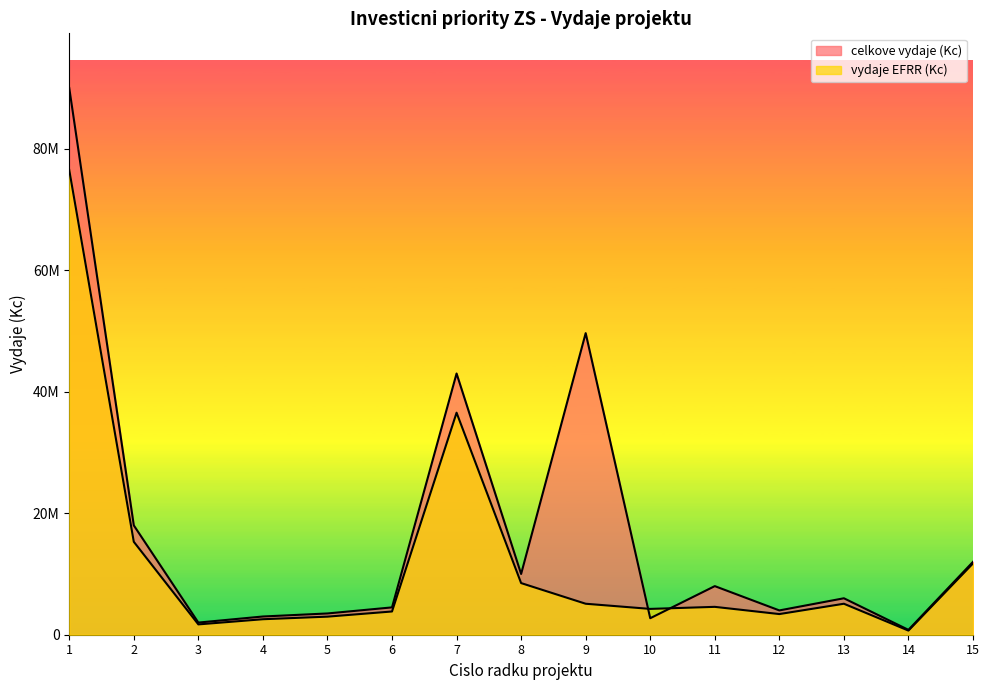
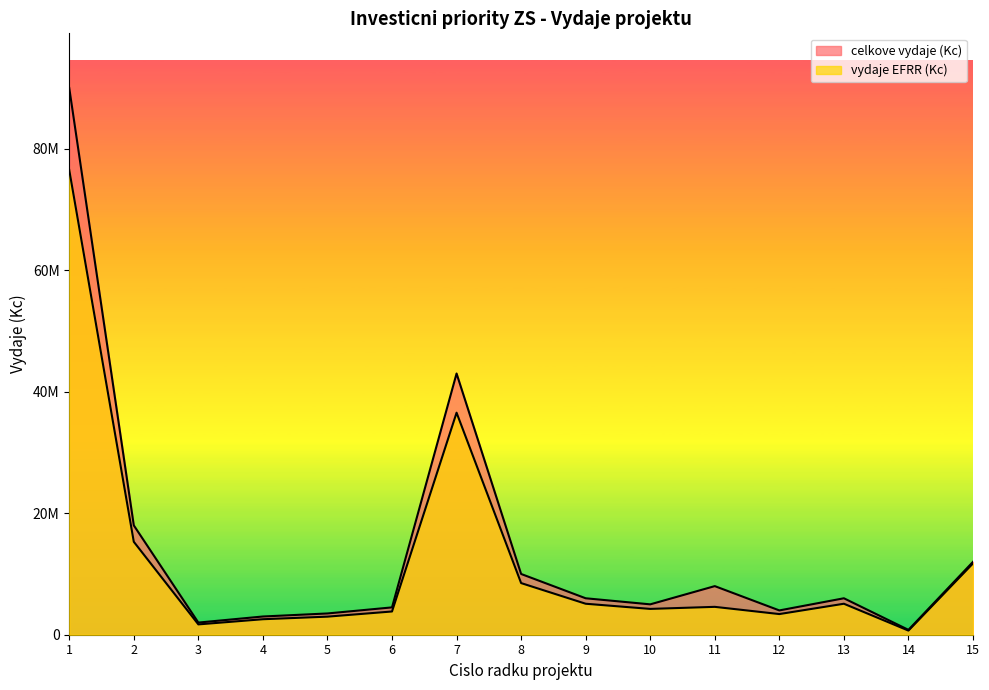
  {
    "celkove vydaje (Kc)": {
      "1": 90000000,
      "2": 18000000,
      "4": 3000000,
      "5": 4000000,
      "6": 5000000,
      "7": 43000000,
      "8": 10000000,
-     "9": 50000000,
-     "10": 3000000,
+     "9": 6000000,
+     "10": 5000000,
      "11": 8000000,
      "12": 4000000,
      "13": 6000000
    },
    "vydaje EFRR (Kc)": {
      "1": 77000000,
      "2": 15000000,
      "4": 3000000,
      "5": 3000000,
      "6": 4000000,
      "7": 37000000,
      "8": 9000000,
      "9": 5000000,
      "10": 4000000,
      "11": 5000000,
      "12": 3000000,
      "13": 5000000
    }
  }
